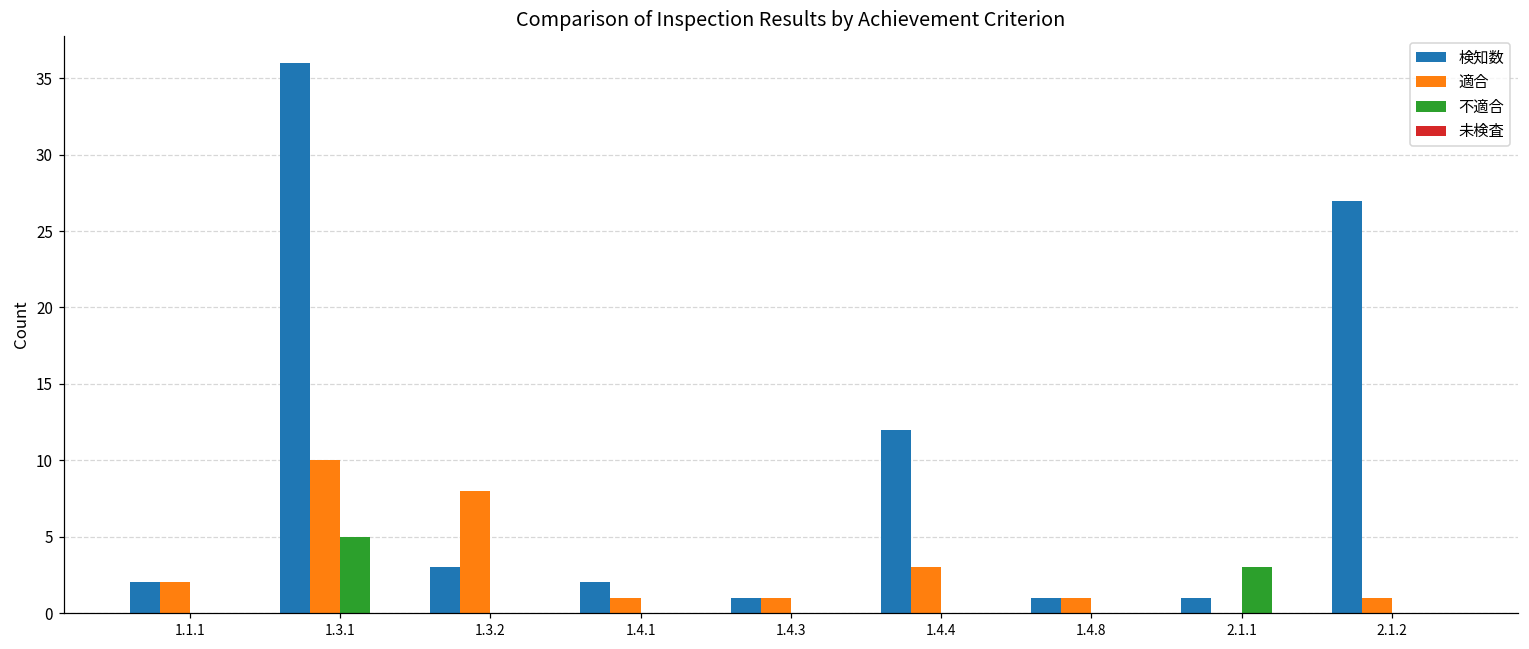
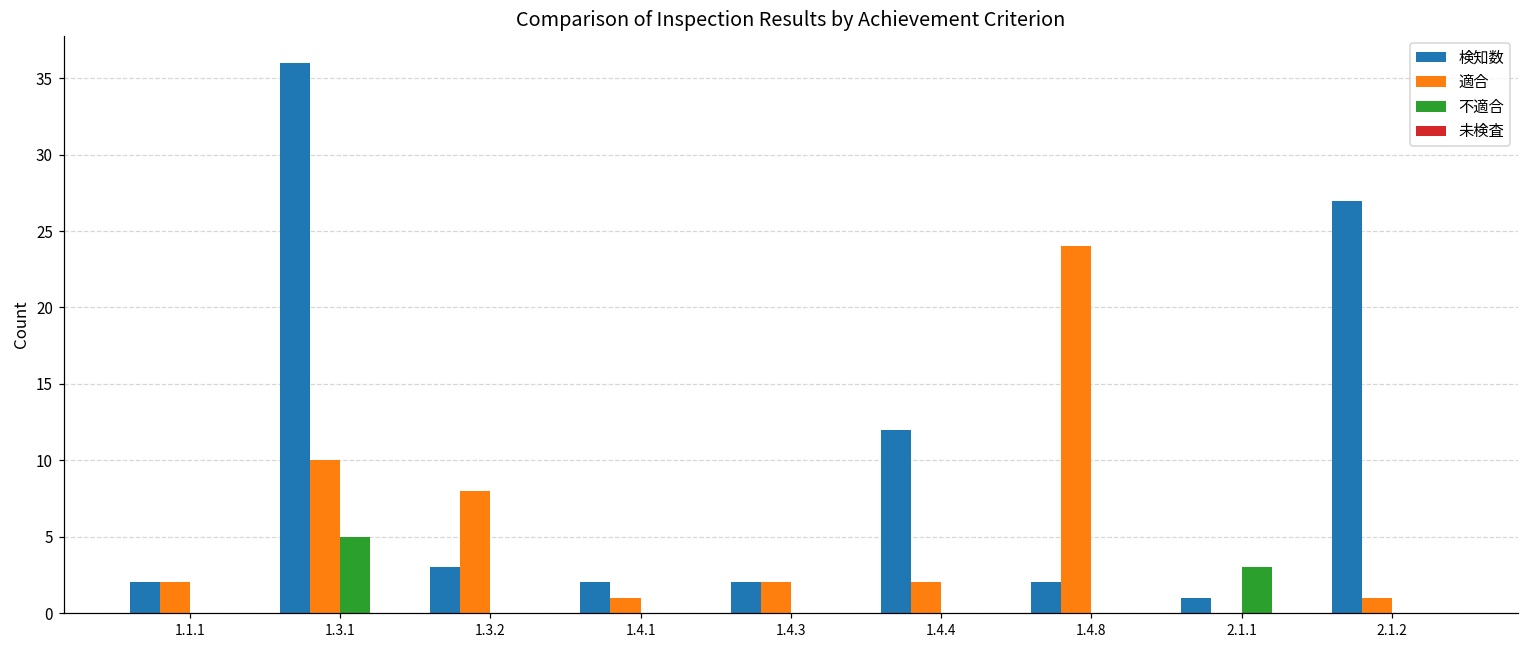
  {
    "検知数": {
      "1.1.1": 2,
      "1.3.1": 36,
      "1.3.2": 3,
      "1.4.1": 2,
-     "1.4.3": 1,
+     "1.4.3": 2,
      "1.4.4": 12,
-     "1.4.8": 1,
+     "1.4.8": 2,
      "2.1.1": 1,
      "2.1.2": 27
    },
    "適合": {
      "1.1.1": 2,
      "1.3.1": 10,
      "1.3.2": 8,
      "1.4.1": 1,
-     "1.4.3": 1,
-     "1.4.4": 3,
-     "1.4.8": 1,
+     "1.4.3": 2,
+     "1.4.4": 2,
+     "1.4.8": 24,
      "2.1.1": 0,
      "2.1.2": 1
    },
    "不適合": {
      "1.1.1": 0,
      "1.3.1": 5,
      "1.3.2": 0,
      "1.4.1": 0,
      "1.4.3": 0,
      "1.4.4": 0,
      "1.4.8": 0,
      "2.1.1": 3,
      "2.1.2": 0
    },
    "未検査": {
      "1.1.1": 0,
      "1.3.1": 0,
      "1.3.2": 0,
      "1.4.1": 0,
      "1.4.3": 0,
      "1.4.4": 0,
      "1.4.8": 0,
      "2.1.1": 0,
      "2.1.2": 0
    }
  }
